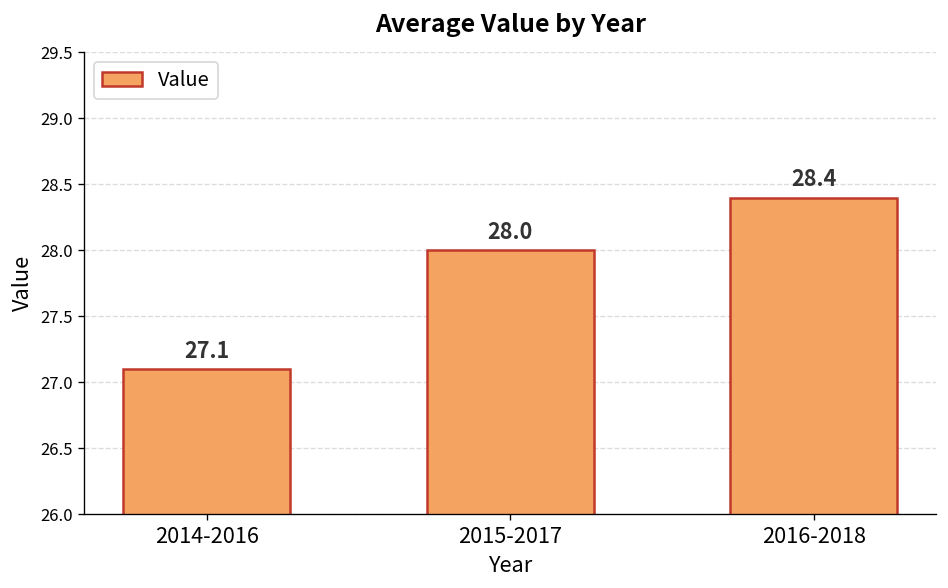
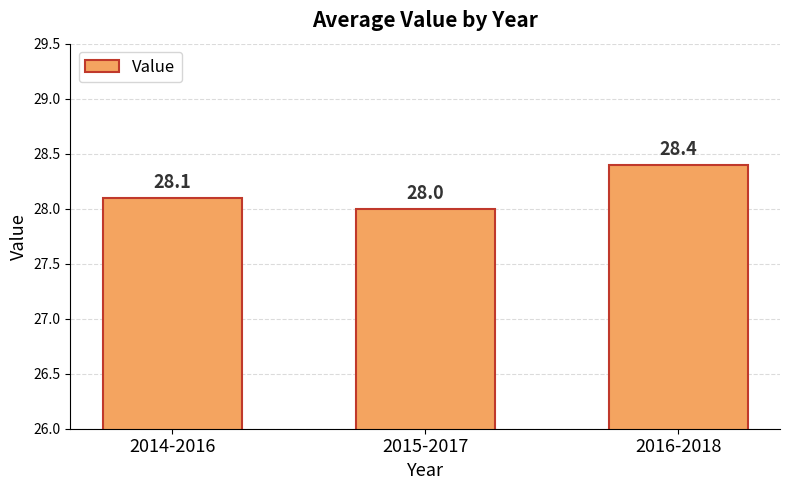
  {
-   "2014-2016": 27.1,
+   "2014-2016": 28.1,
    "2015-2017": 28.0,
    "2016-2018": 28.4
  }
